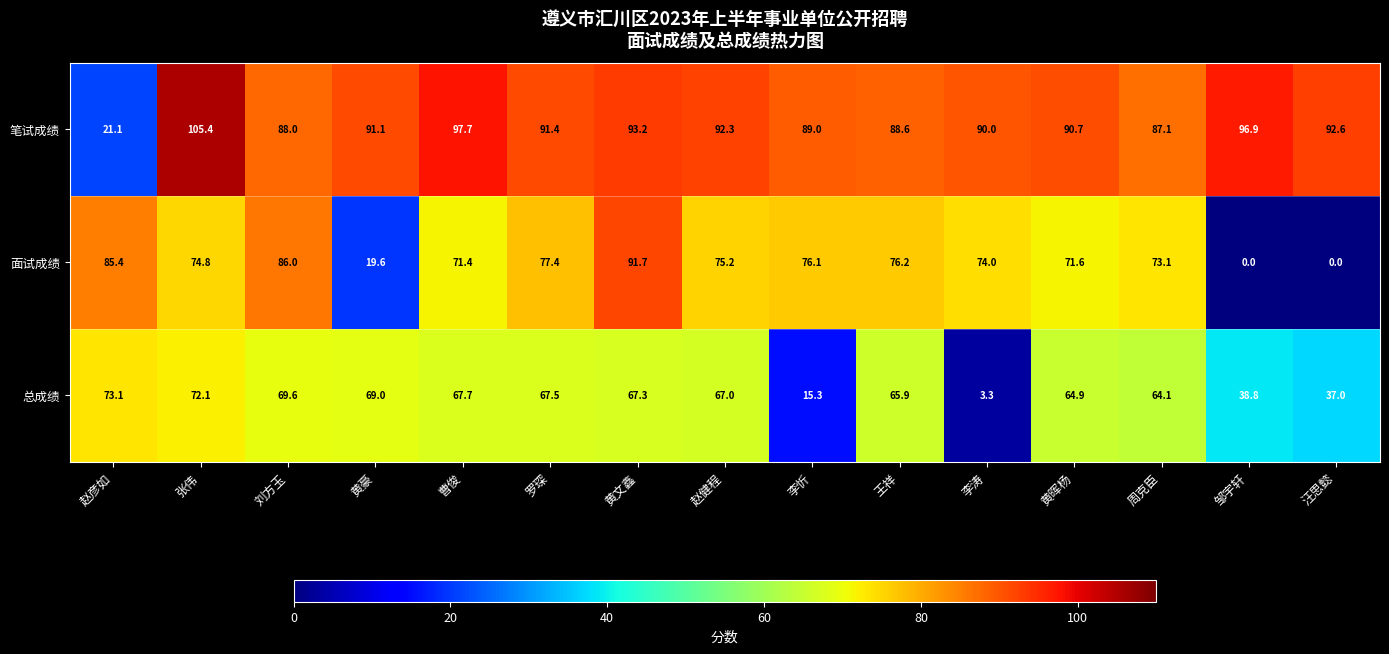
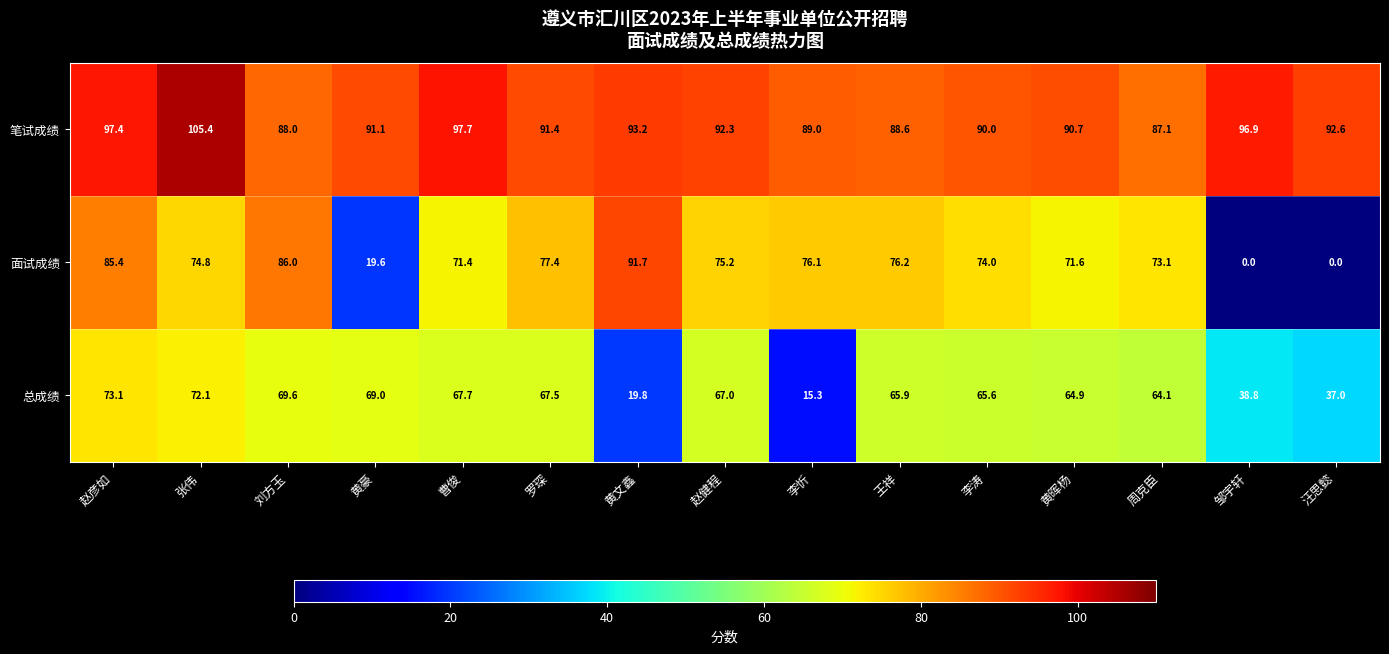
  {
    "笔试成绩": {
-     "赵彦如": 21.1,
+     "赵彦如": 97.4,
      "张伟": 105.4,
      "刘方玉": 88.0,
      "黄豪": 91.1,
      "曹俊": 97.7,
      "罗琛": 91.4,
      "黄文鑫": 93.2,
      "赵健程": 92.3,
      "李忻": 89.0,
      "王祥": 88.6,
      "李涛": 90.0,
      "黄晖杨": 90.7,
      "周克臣": 87.1,
      "邹宇轩": 96.9,
      "汪思懿": 92.6
    },
    "面试成绩": {
      "赵彦如": 85.4,
      "张伟": 74.8,
      "刘方玉": 86.0,
      "黄豪": 19.6,
      "曹俊": 71.4,
      "罗琛": 77.4,
      "黄文鑫": 91.7,
      "赵健程": 75.2,
      "李忻": 76.1,
      "王祥": 76.2,
      "李涛": 74.0,
      "黄晖杨": 71.6,
      "周克臣": 73.1,
      "邹宇轩": 0.0,
      "汪思懿": 0.0
    },
    "总成绩": {
      "赵彦如": 73.1,
      "张伟": 72.1,
      "刘方玉": 69.6,
      "黄豪": 69.0,
      "曹俊": 67.7,
      "罗琛": 67.5,
-     "黄文鑫": 67.3,
+     "黄文鑫": 19.8,
      "赵健程": 67.0,
      "李忻": 15.3,
      "王祥": 65.9,
-     "李涛": 3.3,
+     "李涛": 65.6,
      "黄晖杨": 64.9,
      "周克臣": 64.1,
      "邹宇轩": 38.8,
      "汪思懿": 37.0
    }
  }
